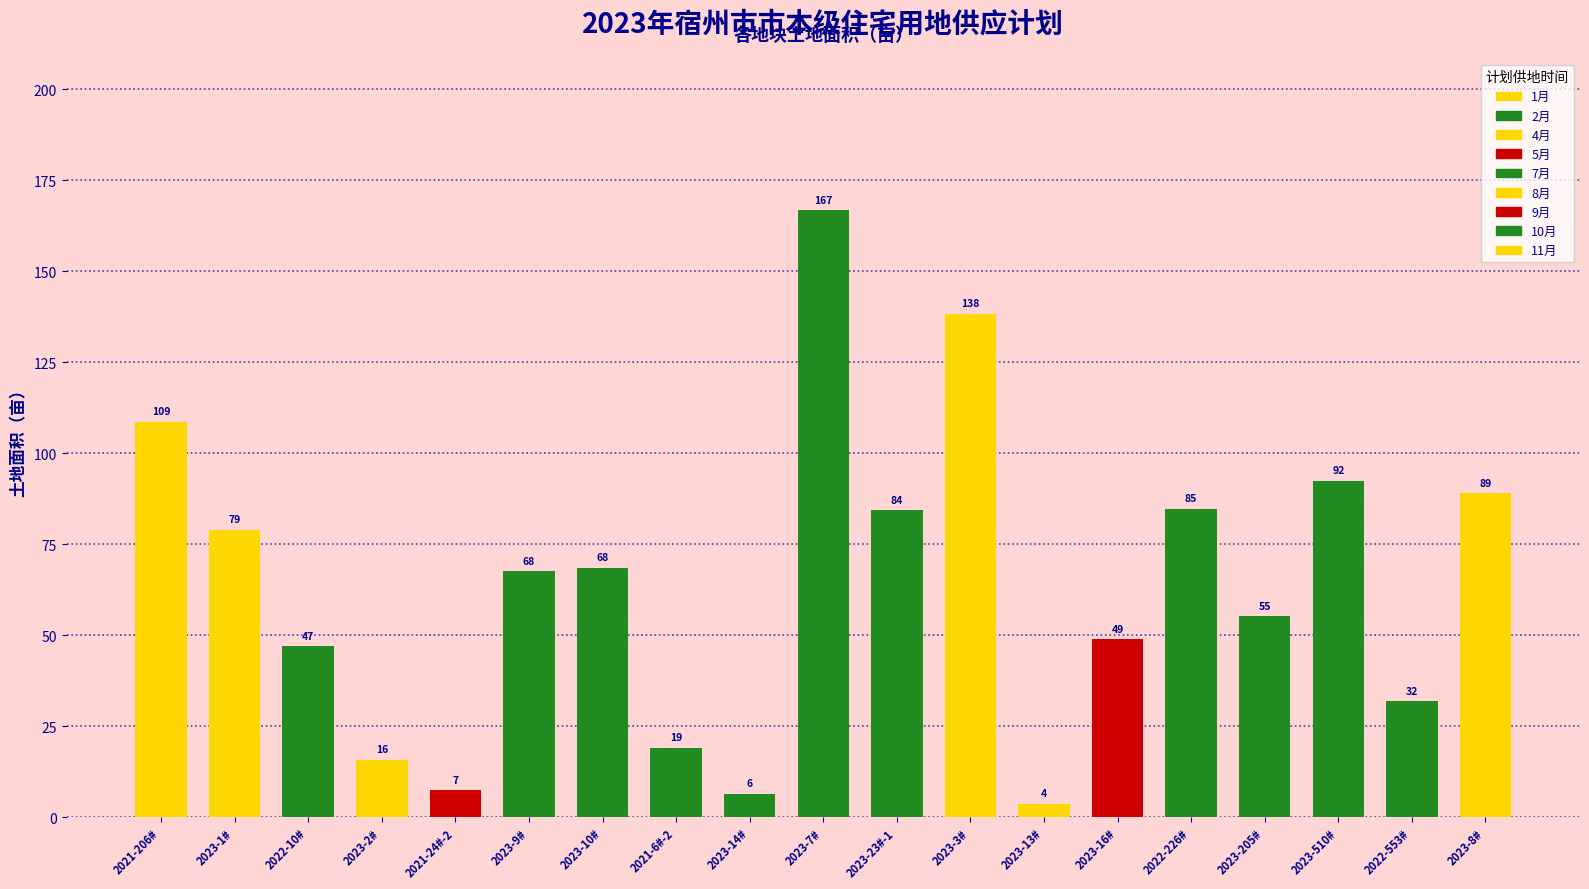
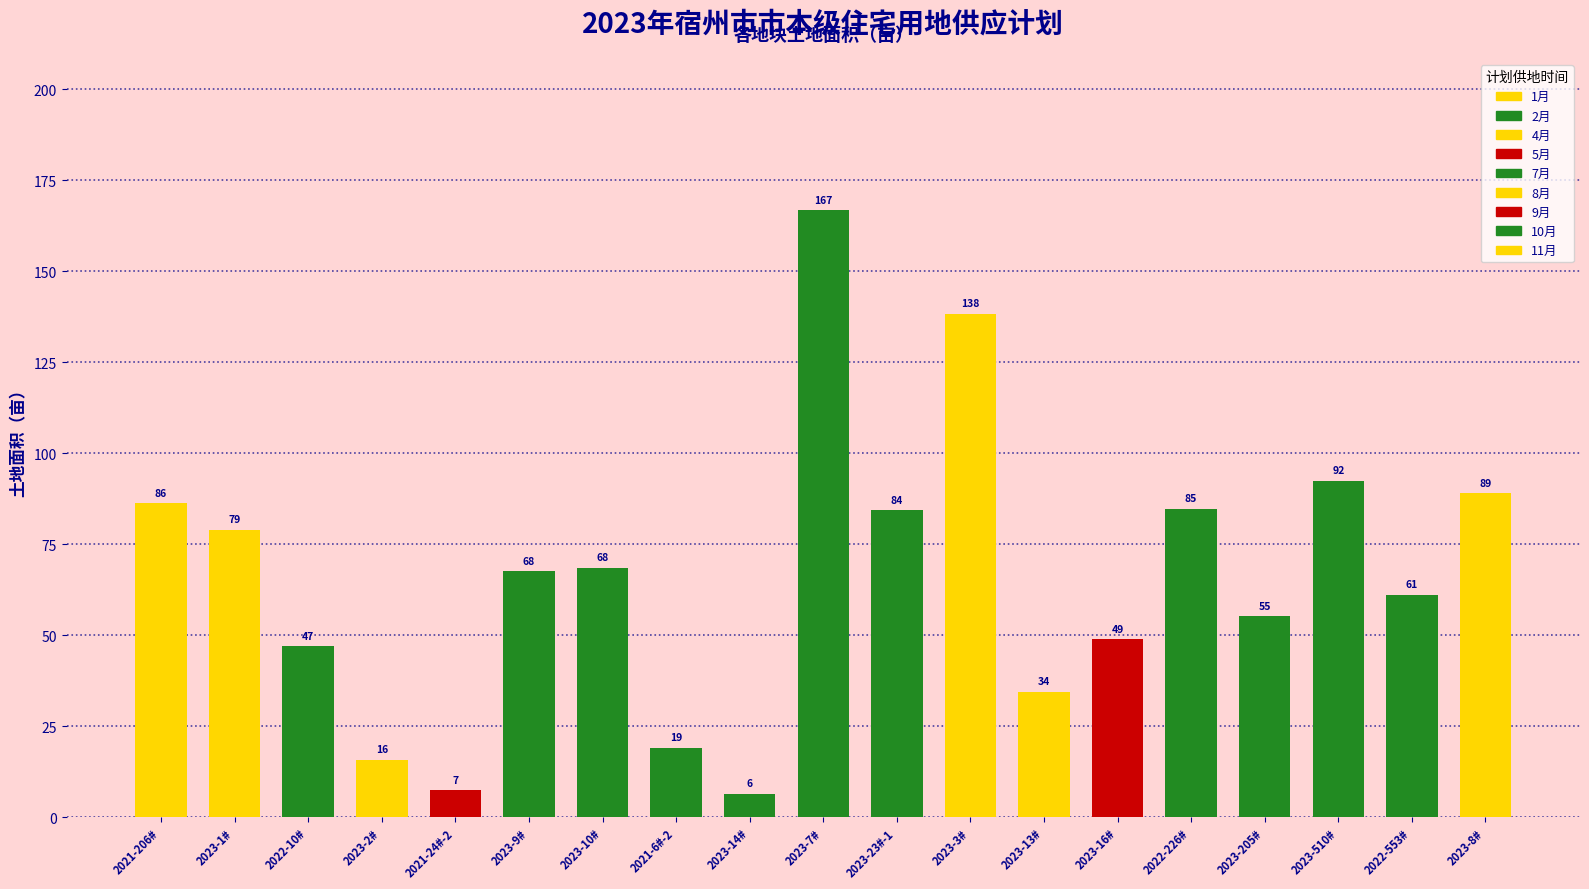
  {
-   "2021-206#": 109,
+   "2021-206#": 86,
    "2023-1#": 79,
    "2022-10#": 47,
    "2023-2#": 16,
    "2021-24#-2": 7,
    "2023-9#": 68,
    "2023-10#": 68,
    "2021-6#-2": 19,
    "2023-14#": 6,
    "2023-7#": 167,
    "2023-23#-1": 84,
    "2023-3#": 138,
-   "2023-13#": 4,
+   "2023-13#": 34,
    "2023-16#": 49,
    "2022-226#": 85,
    "2023-205#": 55,
    "2023-510#": 92,
-   "2022-553#": 32,
+   "2022-553#": 61,
    "2023-8#": 89
  }
